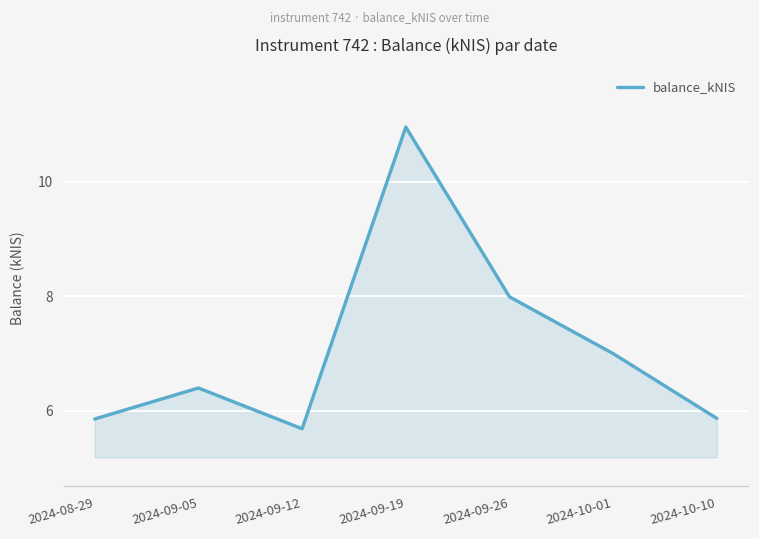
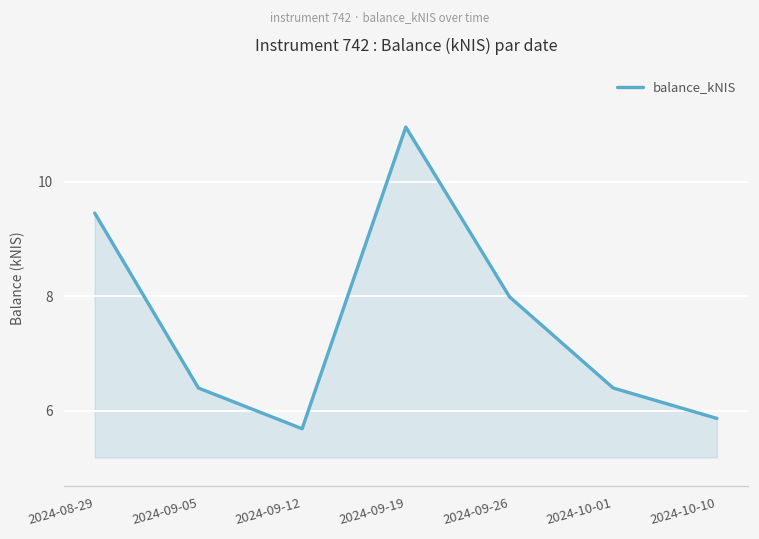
  {
-   "2024-08-29": 5.9,
+   "2024-08-29": 9.5,
    "2024-09-05": 6.4,
    "2024-09-12": 5.7,
    "2024-09-19": 11.0,
    "2024-09-26": 8.0,
-   "2024-10-01": 7.0,
+   "2024-10-01": 6.4,
    "2024-10-10": 5.9
  }
